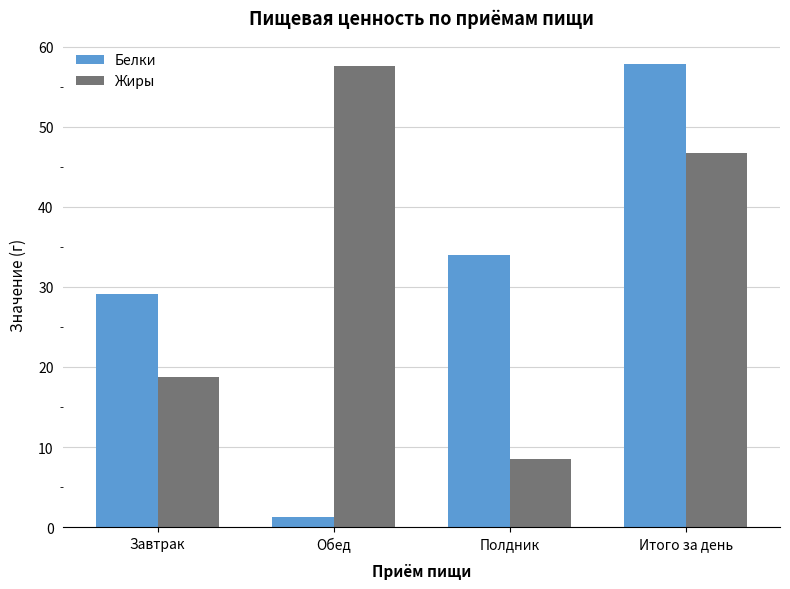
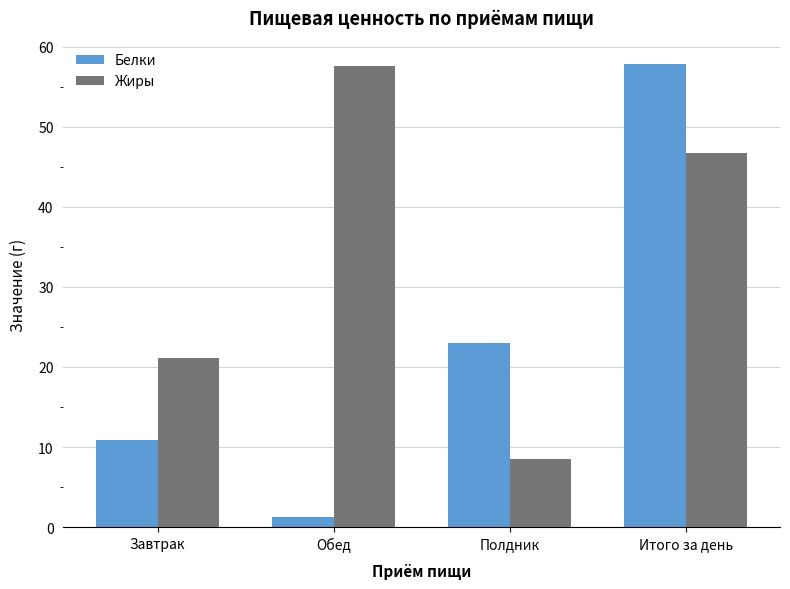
  {
    "Белки": {
-     "Завтрак": 29,
+     "Завтрак": 11,
      "Обед": 1,
-     "Полдник": 34,
+     "Полдник": 23,
      "Итого за день": 58
    },
    "Жиры": {
-     "Завтрак": 19,
+     "Завтрак": 21,
      "Обед": 58,
      "Полдник": 9,
      "Итого за день": 47
    }
  }
